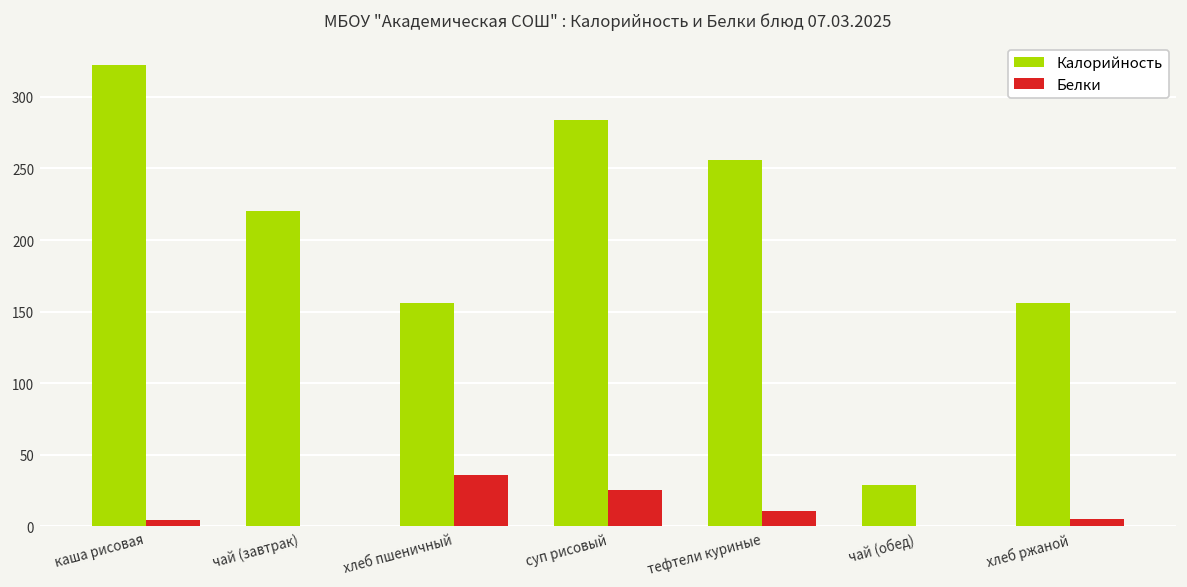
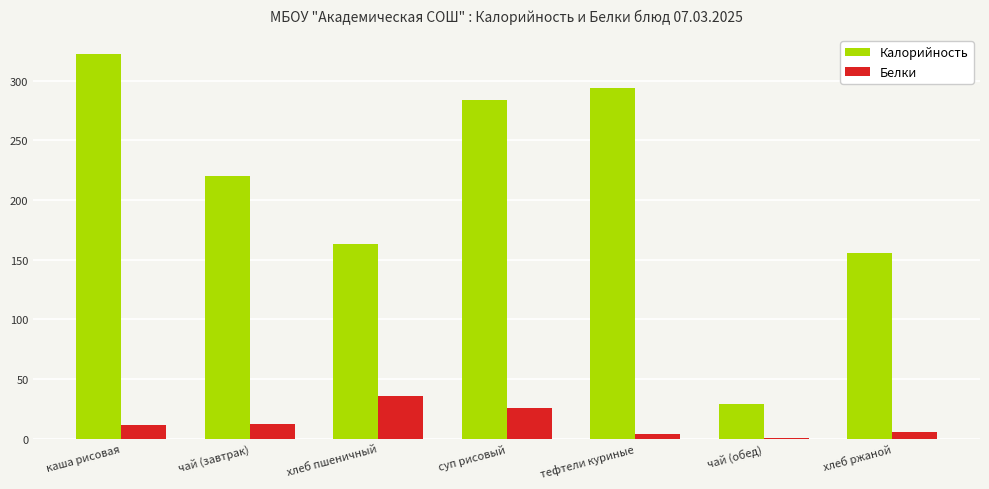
  {
    "Калорийность": {
      "каша рисовая": 322,
      "чай (завтрак)": 220,
-     "хлеб пшеничный": 156,
+     "хлеб пшеничный": 163,
      "суп рисовый": 284,
-     "тефтели куриные": 256,
+     "тефтели куриные": 294,
      "чай (обед)": 29,
      "хлеб ржаной": 156
    },
    "Белки": {
-     "каша рисовая": 4,
-     "чай (завтрак)": 1,
+     "каша рисовая": 12,
+     "чай (завтрак)": 12,
      "хлеб пшеничный": 36,
      "суп рисовый": 25,
-     "тефтели куриные": 11,
+     "тефтели куриные": 4,
      "хлеб ржаной": 5
    }
  }
